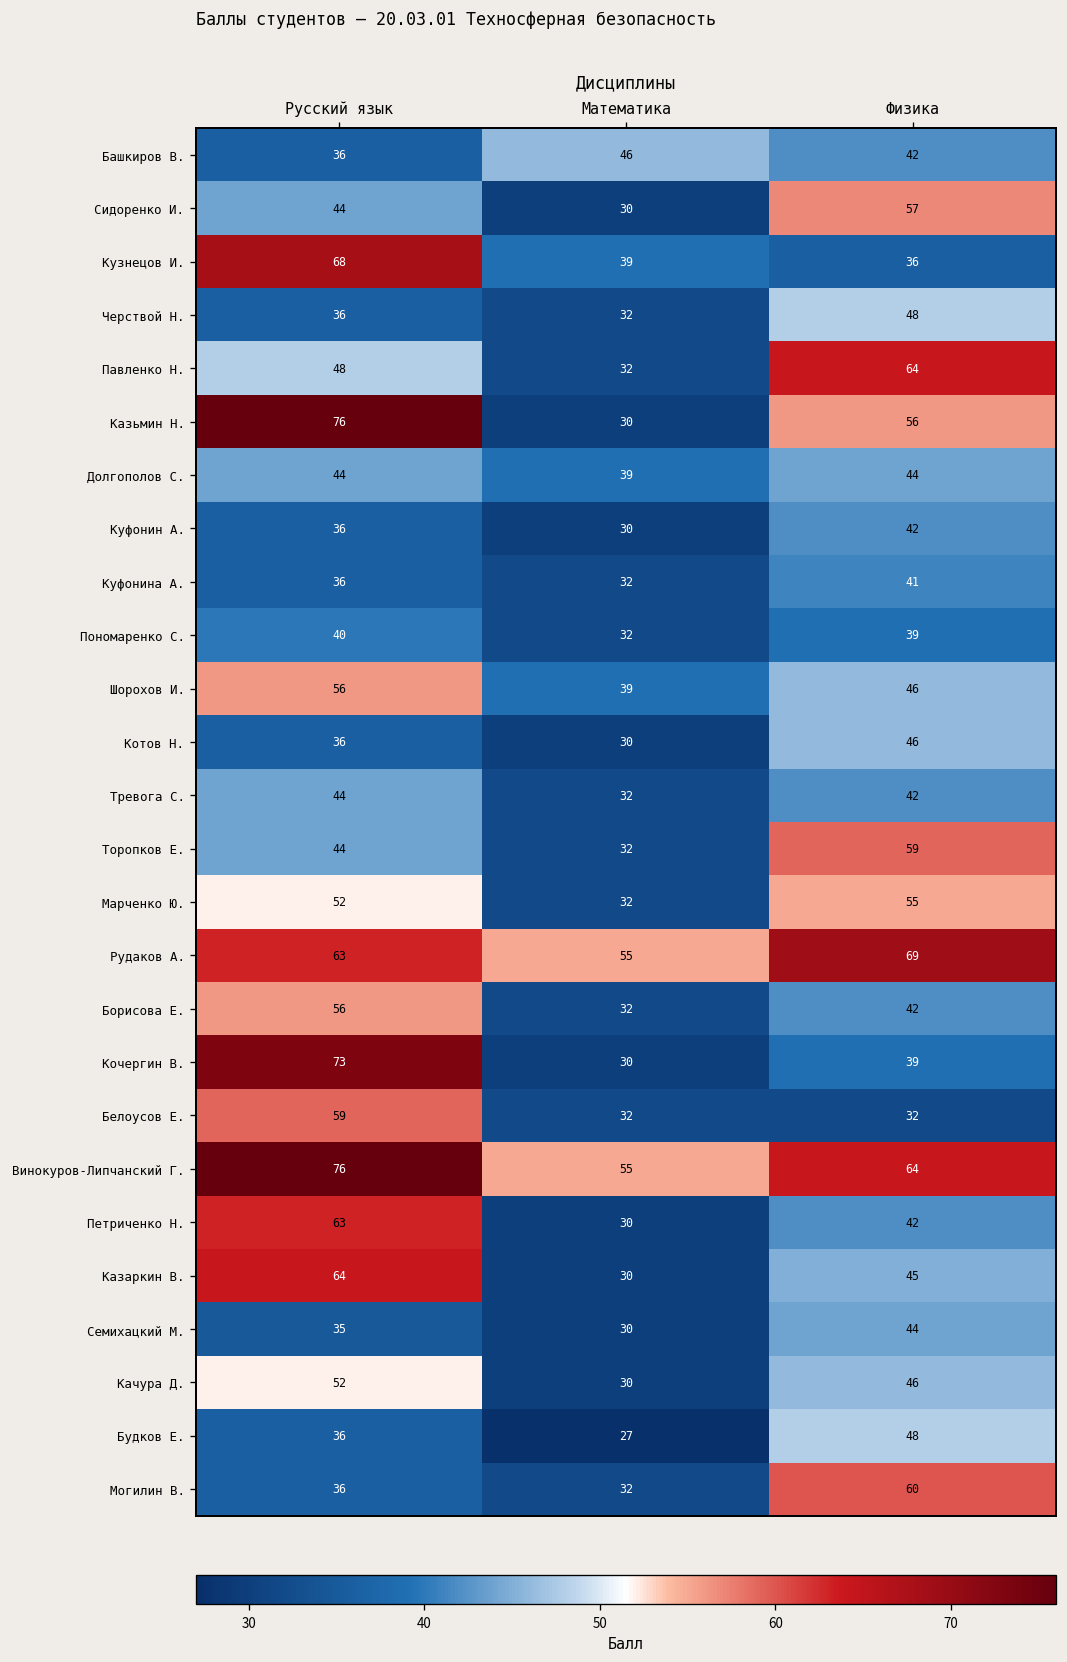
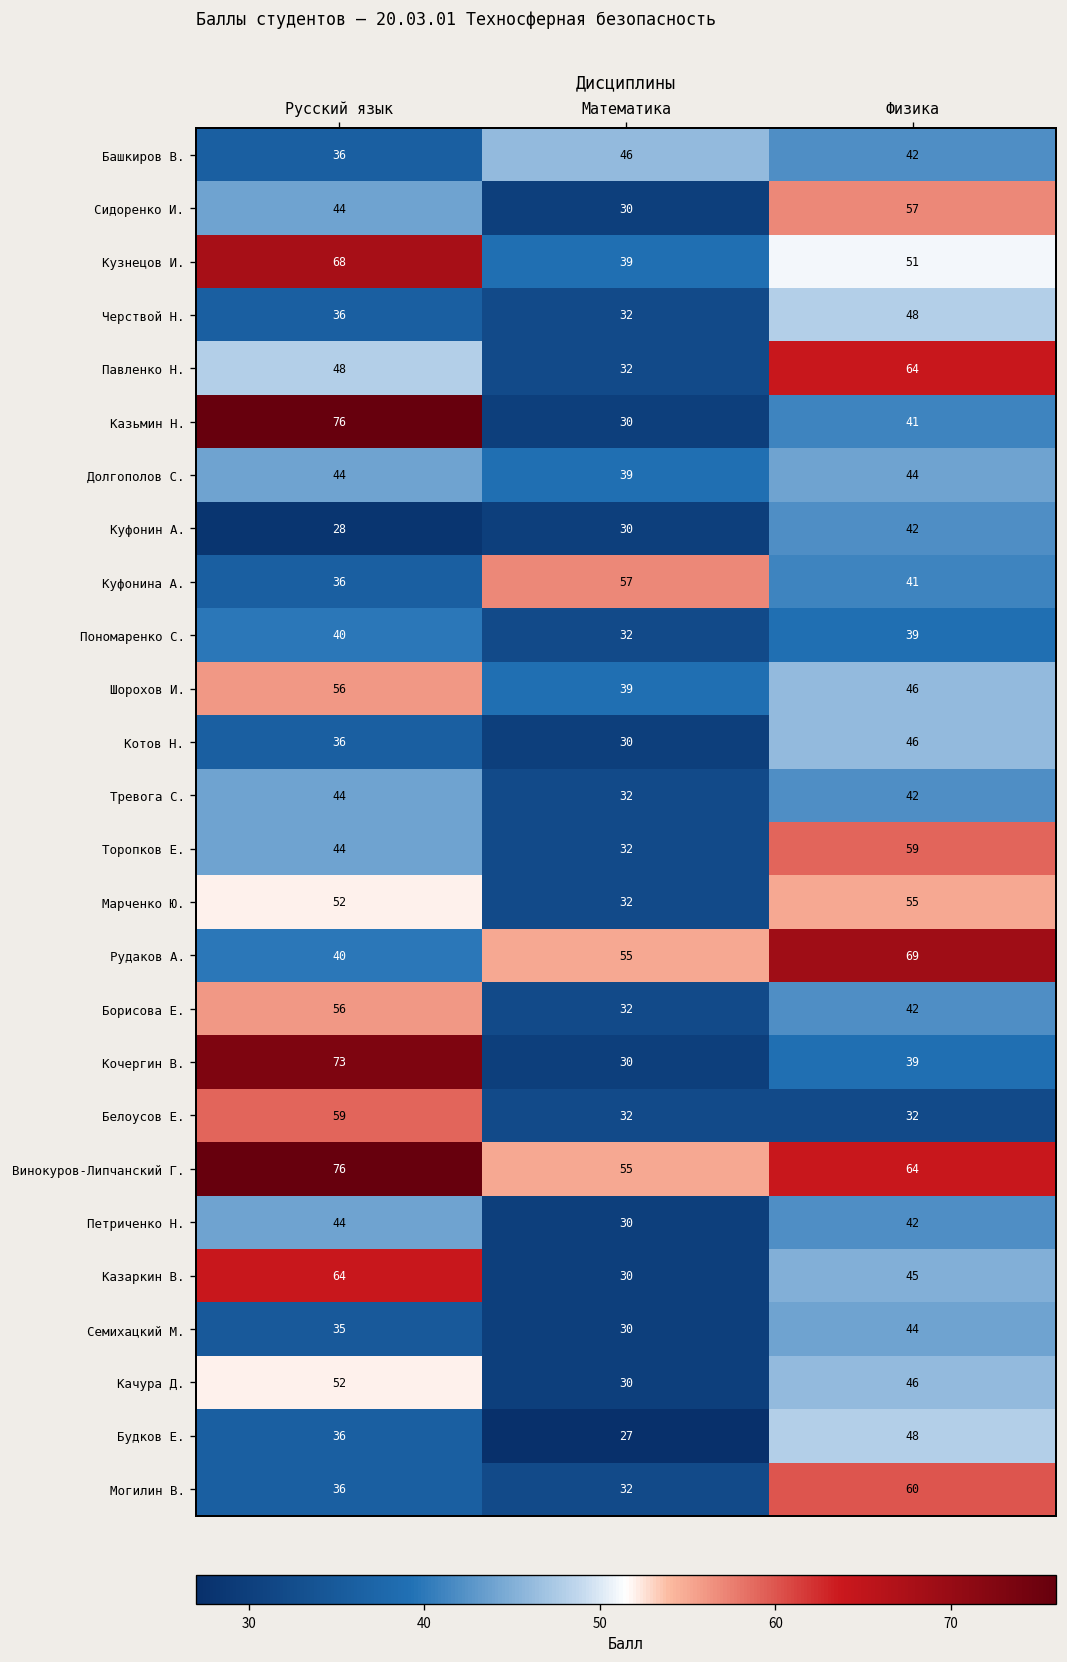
  {
    "Башкиров В.": {
      "Русский язык": 36,
      "Математика": 46,
      "Физика": 42
    },
    "Сидоренко И.": {
      "Русский язык": 44,
      "Математика": 30,
      "Физика": 57
    },
    "Кузнецов И.": {
      "Русский язык": 68,
      "Математика": 39,
-     "Физика": 36
+     "Физика": 51
    },
    "Черствой Н.": {
      "Русский язык": 36,
      "Математика": 32,
      "Физика": 48
    },
    "Павленко Н.": {
      "Русский язык": 48,
      "Математика": 32,
      "Физика": 64
    },
    "Казьмин Н.": {
      "Русский язык": 76,
      "Математика": 30,
-     "Физика": 56
+     "Физика": 41
    },
    "Долгополов С.": {
      "Русский язык": 44,
      "Математика": 39,
      "Физика": 44
    },
    "Куфонин А.": {
-     "Русский язык": 36,
+     "Русский язык": 28,
      "Математика": 30,
      "Физика": 42
    },
    "Куфонина А.": {
      "Русский язык": 36,
-     "Математика": 32,
+     "Математика": 57,
      "Физика": 41
    },
    "Пономаренко С.": {
      "Русский язык": 40,
      "Математика": 32,
      "Физика": 39
    },
    "Шорохов И.": {
      "Русский язык": 56,
      "Математика": 39,
      "Физика": 46
    },
    "Котов Н.": {
      "Русский язык": 36,
      "Математика": 30,
      "Физика": 46
    },
    "Тревога С.": {
      "Русский язык": 44,
      "Математика": 32,
      "Физика": 42
    },
    "Торопков Е.": {
      "Русский язык": 44,
      "Математика": 32,
      "Физика": 59
    },
    "Марченко Ю.": {
      "Русский язык": 52,
      "Математика": 32,
      "Физика": 55
    },
    "Рудаков А.": {
-     "Русский язык": 63,
+     "Русский язык": 40,
      "Математика": 55,
      "Физика": 69
    },
    "Борисова Е.": {
      "Русский язык": 56,
      "Математика": 32,
      "Физика": 42
    },
    "Кочергин В.": {
      "Русский язык": 73,
      "Математика": 30,
      "Физика": 39
    },
    "Белоусов Е.": {
      "Русский язык": 59,
      "Математика": 32,
      "Физика": 32
    },
    "Винокуров-Липчанский Г.": {
      "Русский язык": 76,
      "Математика": 55,
      "Физика": 64
    },
    "Петриченко Н.": {
-     "Русский язык": 63,
+     "Русский язык": 44,
      "Математика": 30,
      "Физика": 42
    },
    "Казаркин В.": {
      "Русский язык": 64,
      "Математика": 30,
      "Физика": 45
    },
    "Семихацкий М.": {
      "Русский язык": 35,
      "Математика": 30,
      "Физика": 44
    },
    "Качура Д.": {
      "Русский язык": 52,
      "Математика": 30,
      "Физика": 46
    },
    "Будков Е.": {
      "Русский язык": 36,
      "Математика": 27,
      "Физика": 48
    },
    "Могилин В.": {
      "Русский язык": 36,
      "Математика": 32,
      "Физика": 60
    }
  }
